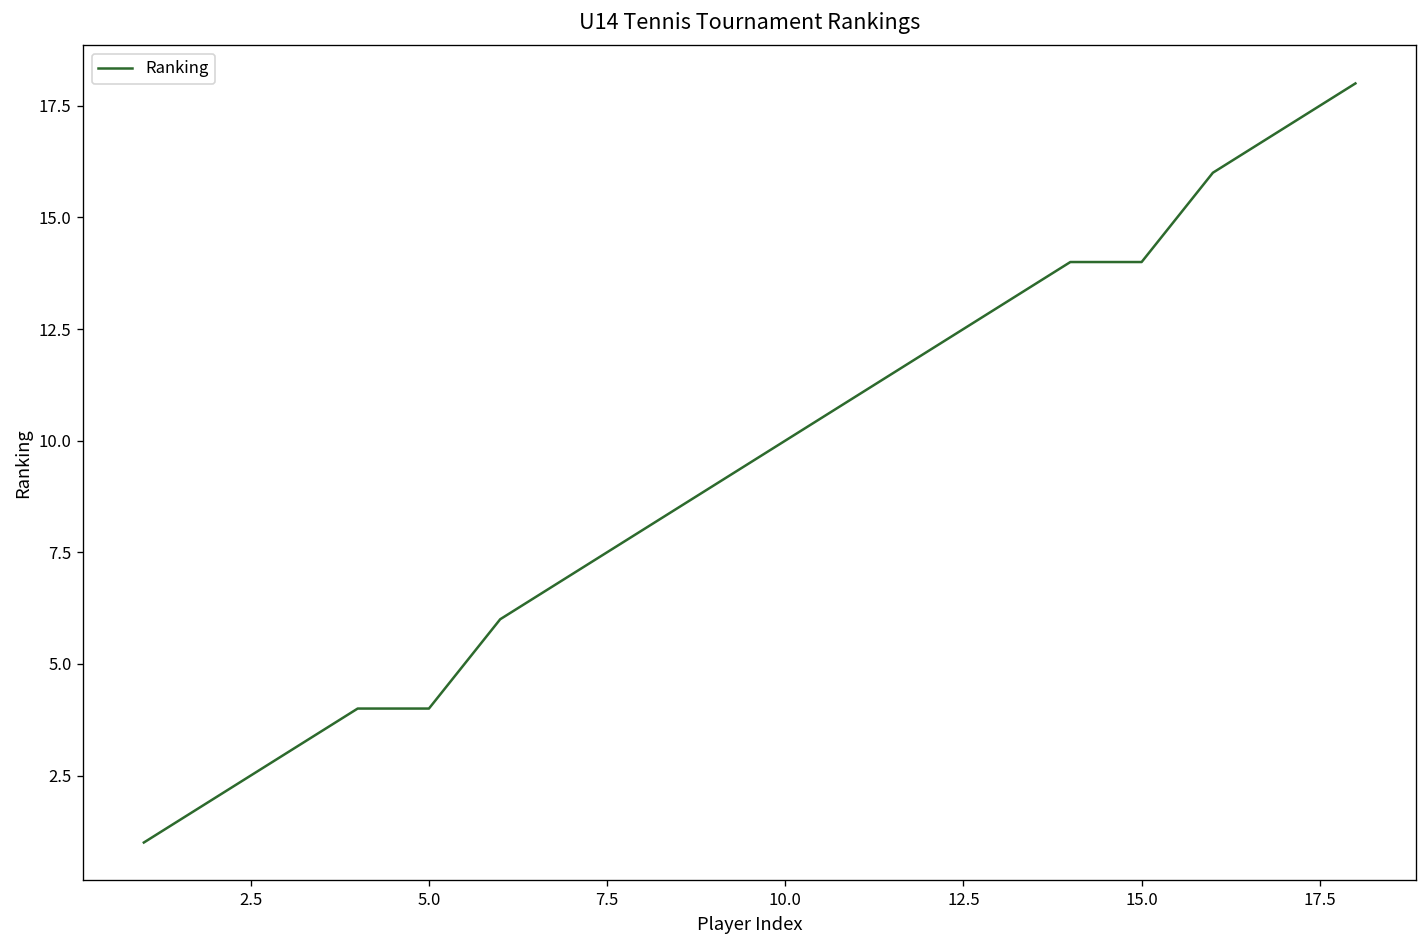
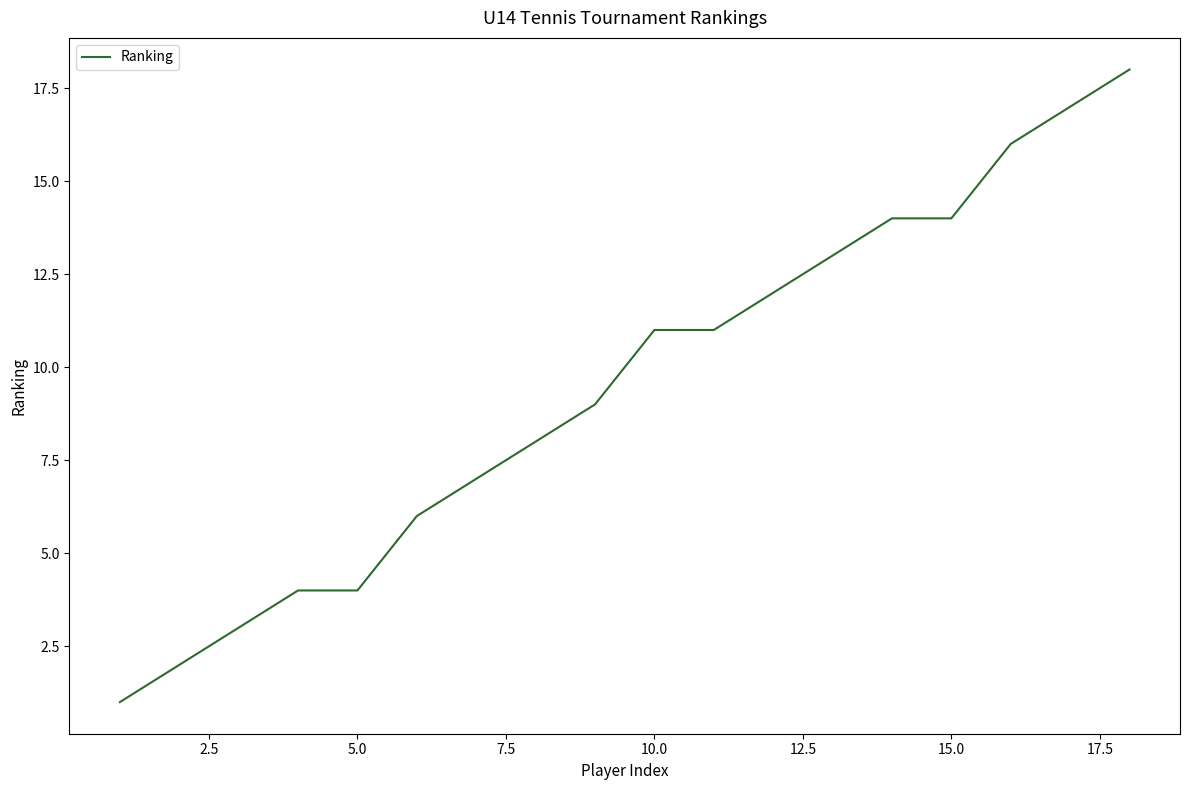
  {
    "5.0": 4,
-   "10.0": 10,
+   "10.0": 11,
    "15.0": 14
  }
